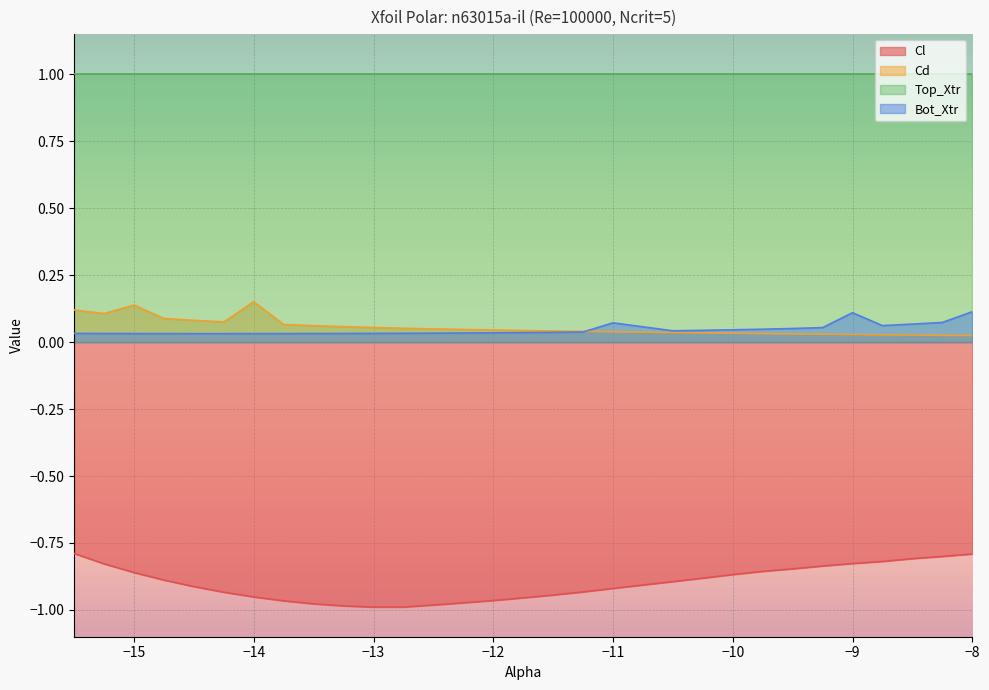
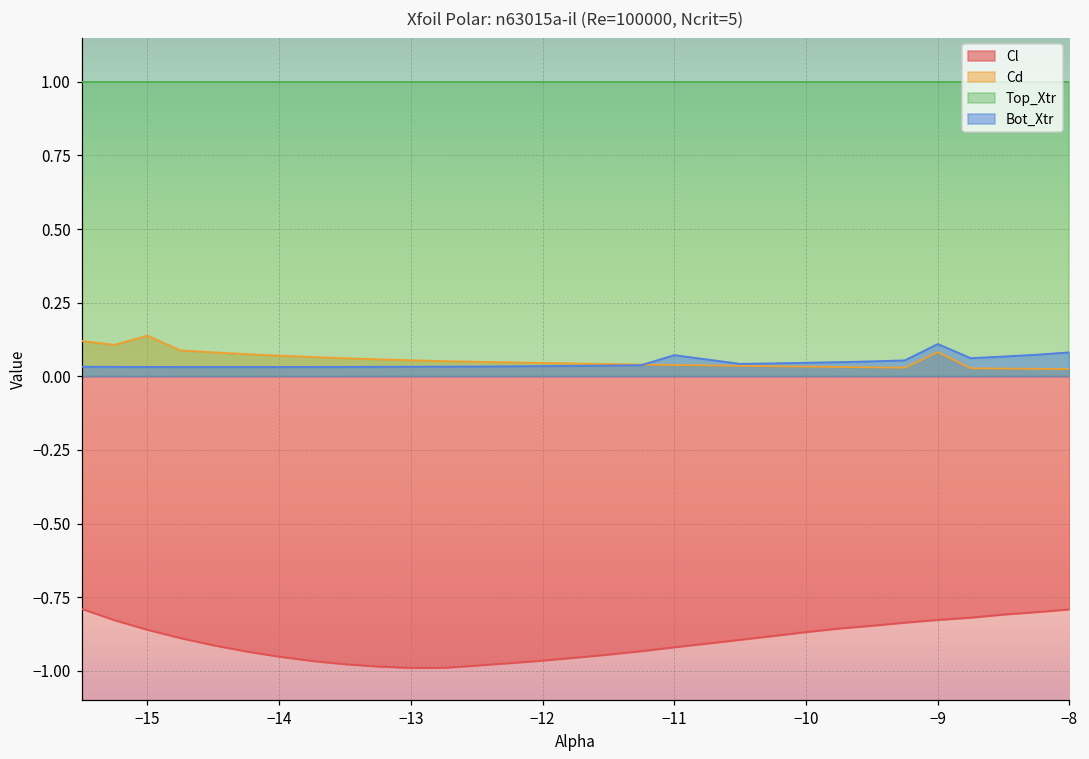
  {
    "Cd": {
      "−15": 0.14,
-     "−14": 0.15,
+     "−14": 0.07,
      "−13": 0.05,
      "−12": 0.05,
      "−11": 0.04,
      "−10": 0.03,
-     "−9": 0.03,
+     "−9": 0.08,
      "−8": 0.02
    },
    "Top_Xtr": {
      "−15": 1.00,
      "−14": 1.00,
      "−13": 1.00,
      "−12": 1.00,
      "−11": 1.00,
      "−10": 1.00,
      "−9": 1.00,
      "−8": 1.00
    },
    "Bot_Xtr": {
      "−15": 0.03,
      "−14": 0.03,
      "−13": 0.03,
      "−12": 0.03,
      "−11": 0.07,
      "−10": 0.05,
      "−9": 0.11,
-     "−8": 0.11
+     "−8": 0.08
    }
  }
